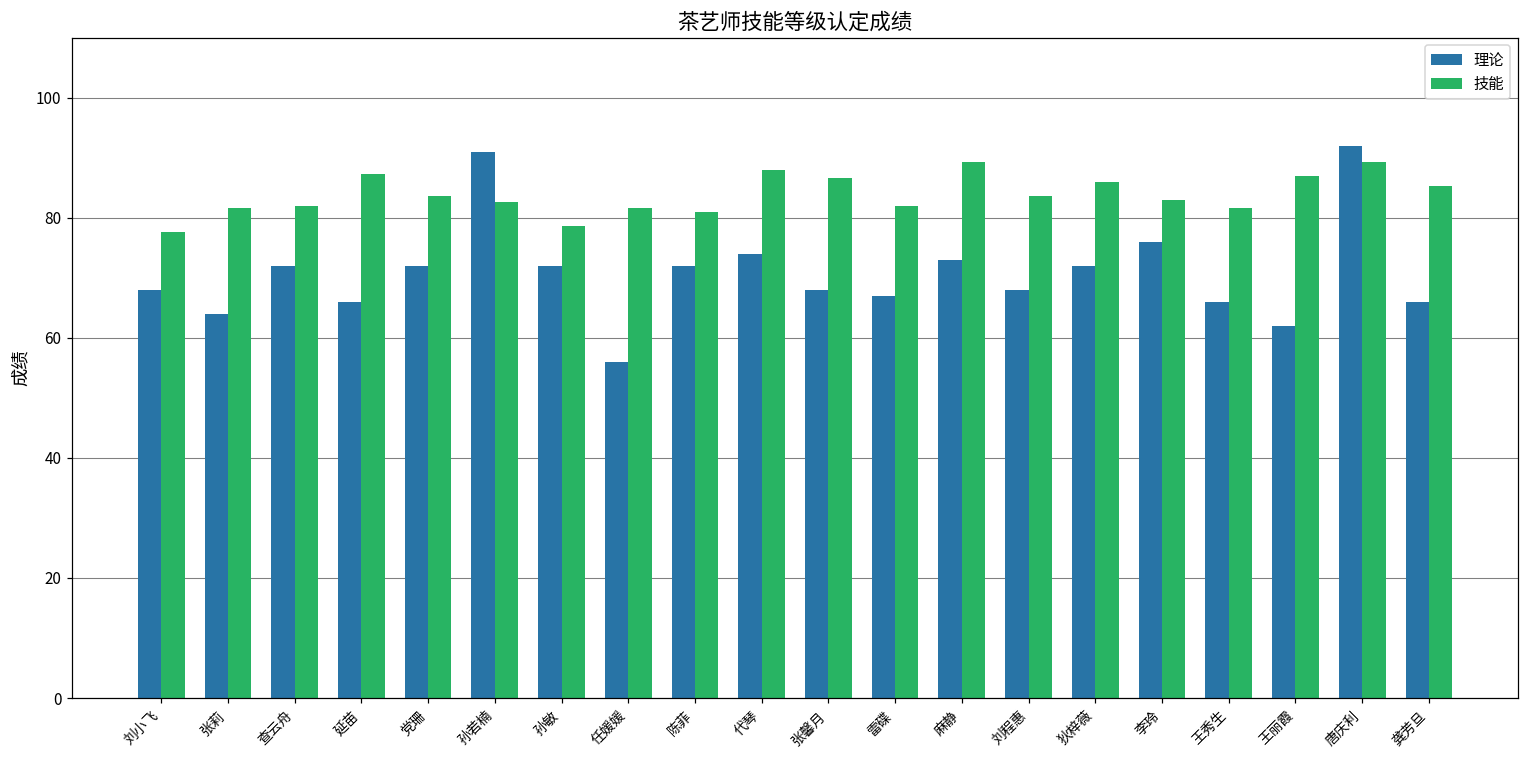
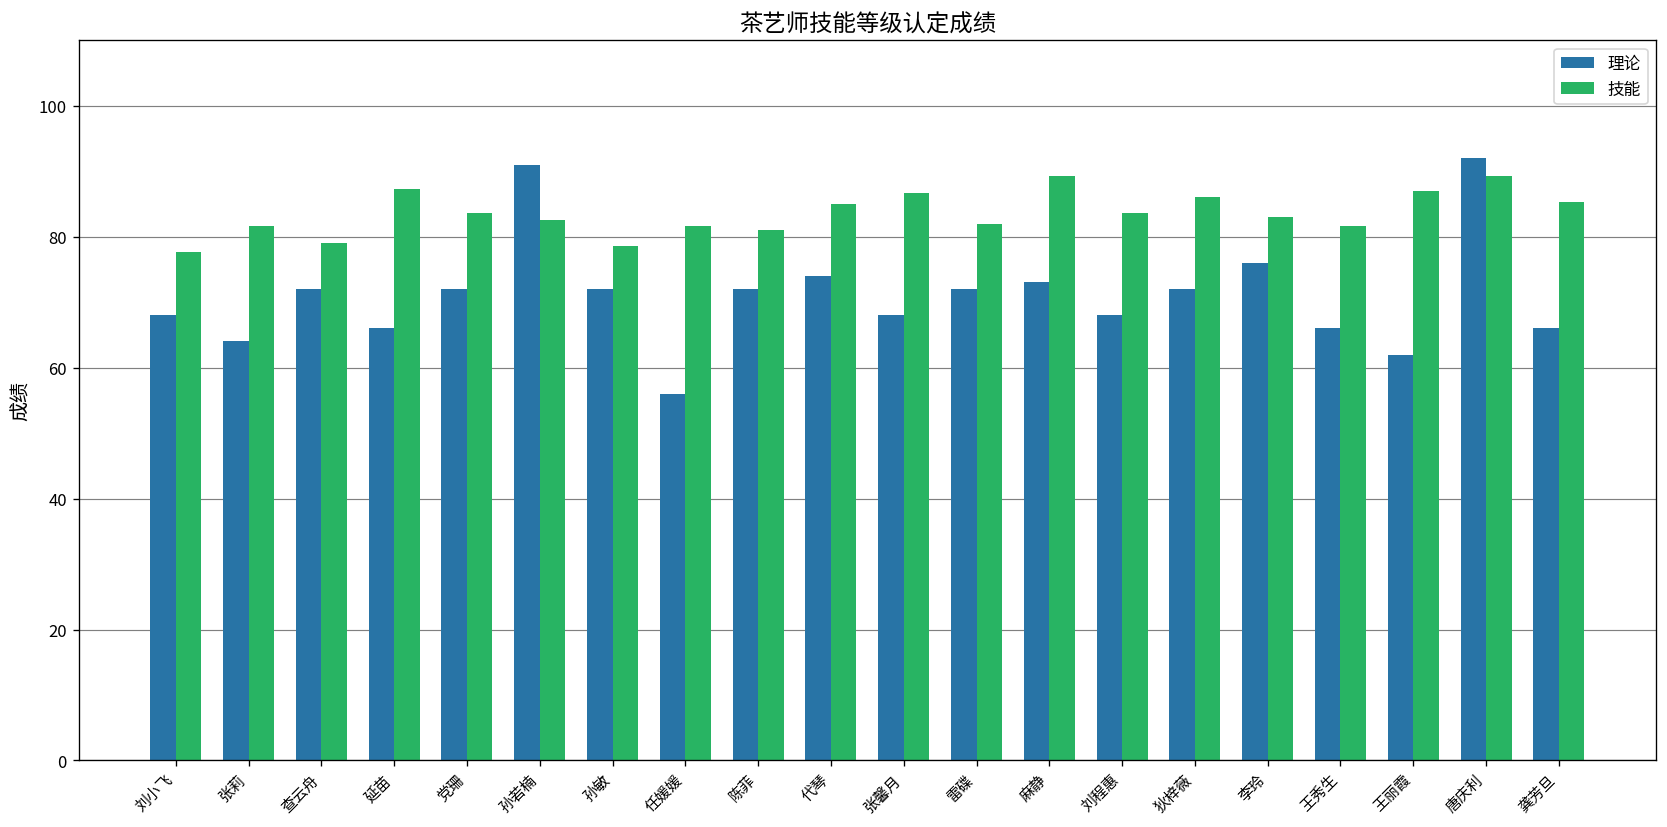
  {
    "理论": {
      "刘小飞": 68,
      "张莉": 64,
      "查云舟": 72,
      "延苗": 66,
      "党珊": 72,
      "孙若楠": 91,
      "孙敏": 72,
      "任媛媛": 56,
      "陈菲": 72,
      "代琴": 74,
      "张馨月": 68,
-     "雷碟": 67,
+     "雷碟": 72,
      "麻静": 73,
      "刘程惠": 68,
      "狄梓薇": 72,
      "李玲": 76,
      "王秀生": 66,
      "王丽霞": 62,
      "唐庆利": 92,
      "龚芳旦": 66
    },
    "技能": {
      "刘小飞": 78,
      "张莉": 82,
-     "查云舟": 82,
+     "查云舟": 79,
      "延苗": 87,
      "党珊": 84,
      "孙若楠": 83,
      "孙敏": 79,
      "任媛媛": 82,
      "陈菲": 81,
-     "代琴": 88,
+     "代琴": 85,
      "张馨月": 87,
      "雷碟": 82,
      "麻静": 89,
      "刘程惠": 84,
      "狄梓薇": 86,
      "李玲": 83,
      "王秀生": 82,
      "王丽霞": 87,
      "唐庆利": 89,
      "龚芳旦": 85
    }
  }
